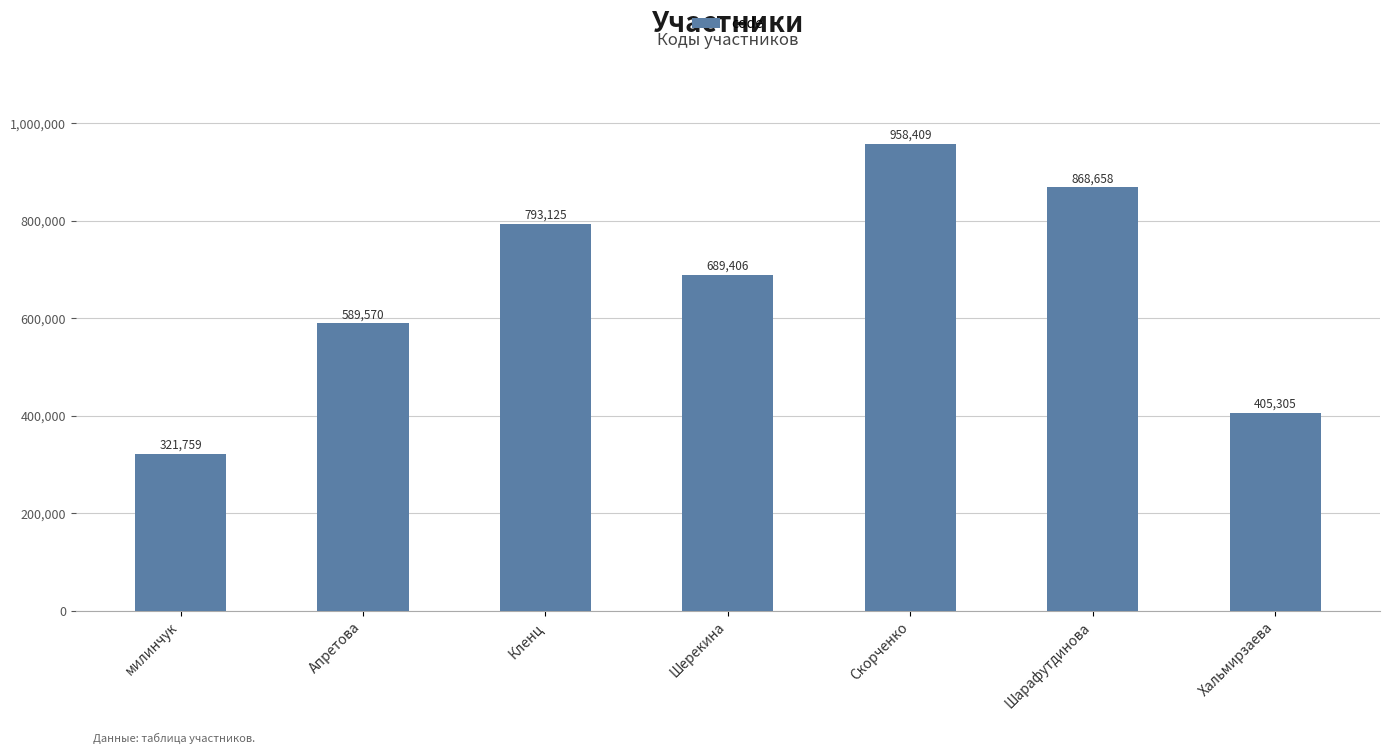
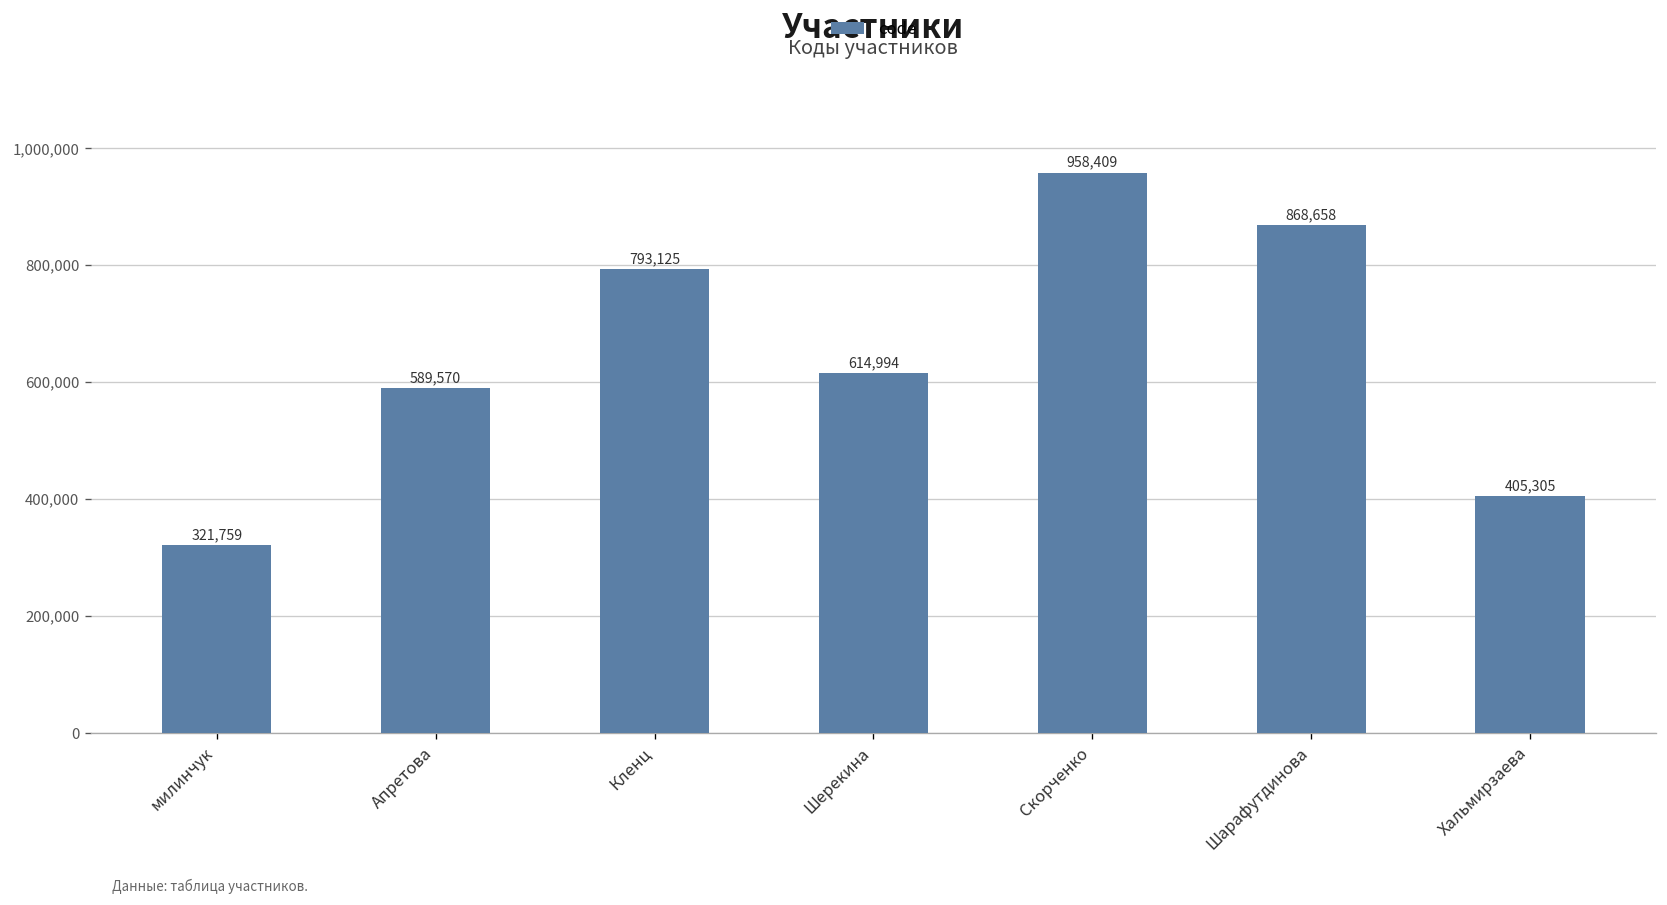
  {
    "милинчук": "321,759",
    "Апретова": "589,570",
    "Кленц": "793,125",
-   "Шерекина": "689,406",
+   "Шерекина": "614,994",
    "Скорченко": "958,409",
    "Шарафутдинова": "868,658",
    "Хальмирзаева": "405,305"
  }
